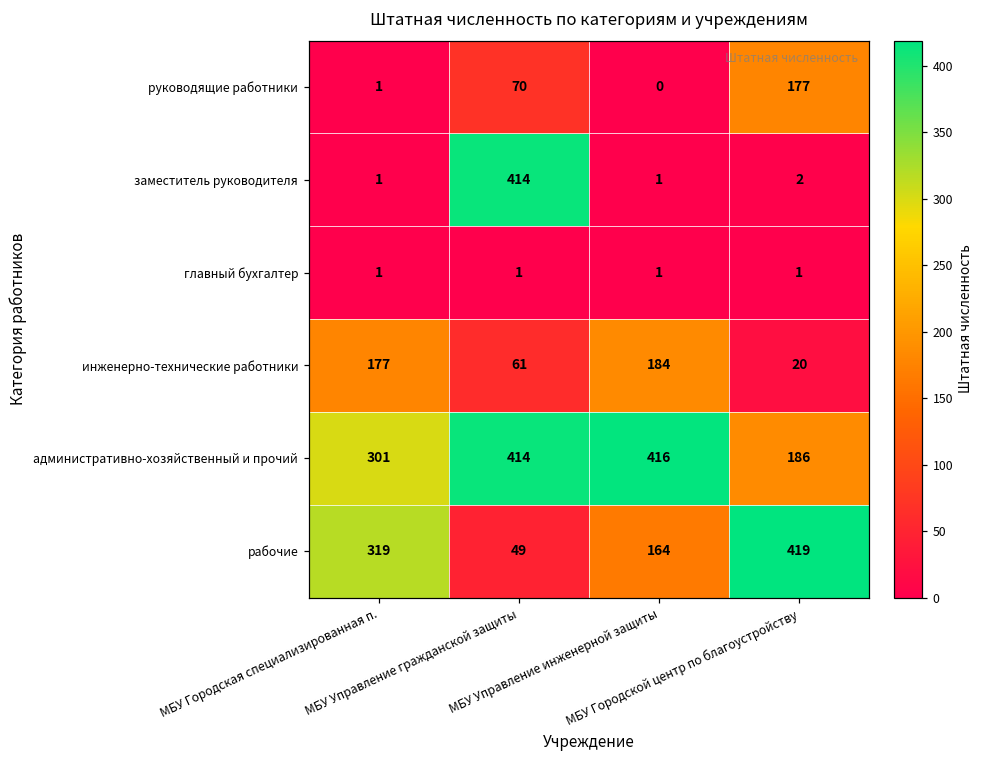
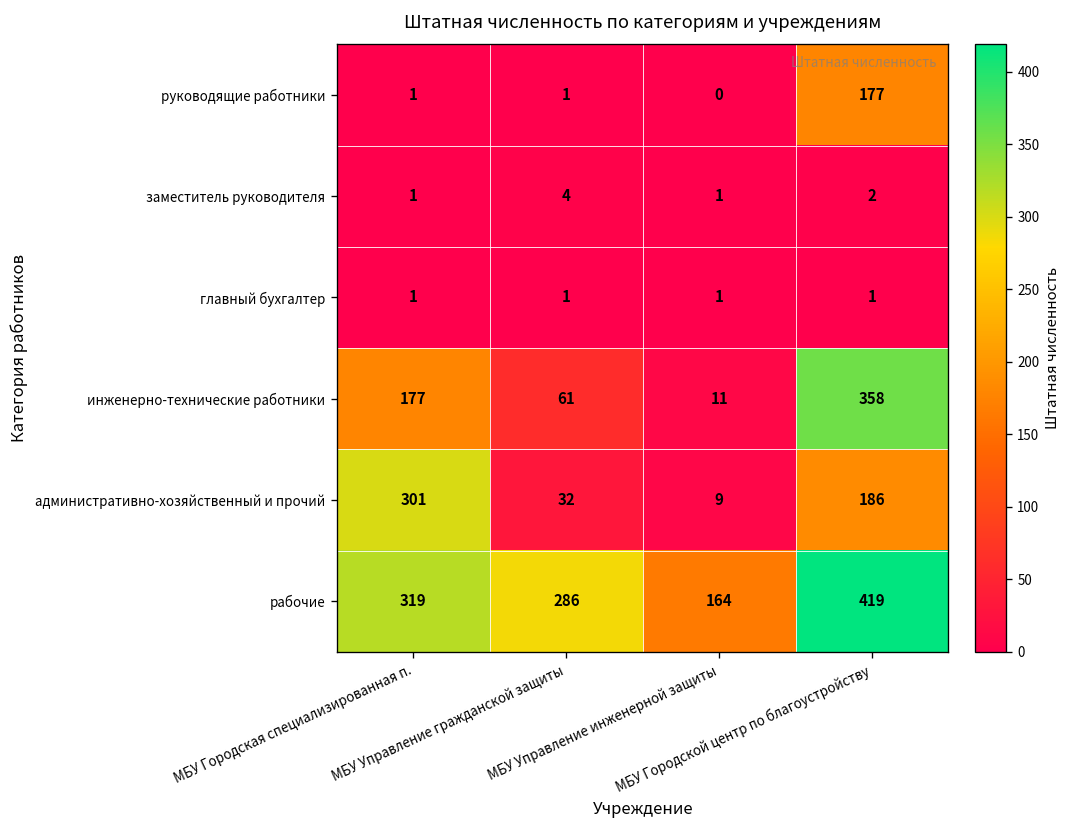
  {
    "руководящие работники": {
      "МБУ Городская специализированная п.": 1,
-     "МБУ Управление гражданской защиты": 70,
+     "МБУ Управление гражданской защиты": 1,
      "МБУ Управление инженерной защиты": 0
    },
    "заместитель руководителя": {
      "МБУ Городская специализированная п.": 1,
-     "МБУ Управление гражданской защиты": 414,
+     "МБУ Управление гражданской защиты": 4,
      "МБУ Управление инженерной защиты": 1,
      "МБУ Городской центр по благоустройству": 2
    },
    "главный бухгалтер": {
      "МБУ Городская специализированная п.": 1,
      "МБУ Управление гражданской защиты": 1,
      "МБУ Управление инженерной защиты": 1,
      "МБУ Городской центр по благоустройству": 1
    },
    "инженерно-технические работники": {
      "МБУ Городская специализированная п.": 177,
      "МБУ Управление гражданской защиты": 61,
-     "МБУ Управление инженерной защиты": 184,
-     "МБУ Городской центр по благоустройству": 20
+     "МБУ Управление инженерной защиты": 11,
+     "МБУ Городской центр по благоустройству": 358
    },
    "административно-хозяйственный и прочий": {
      "МБУ Городская специализированная п.": 301,
-     "МБУ Управление гражданской защиты": 414,
-     "МБУ Управление инженерной защиты": 416,
+     "МБУ Управление гражданской защиты": 32,
+     "МБУ Управление инженерной защиты": 9,
      "МБУ Городской центр по благоустройству": 186
    },
    "рабочие": {
      "МБУ Городская специализированная п.": 319,
-     "МБУ Управление гражданской защиты": 49,
+     "МБУ Управление гражданской защиты": 286,
      "МБУ Управление инженерной защиты": 164,
      "МБУ Городской центр по благоустройству": 419
    }
  }
